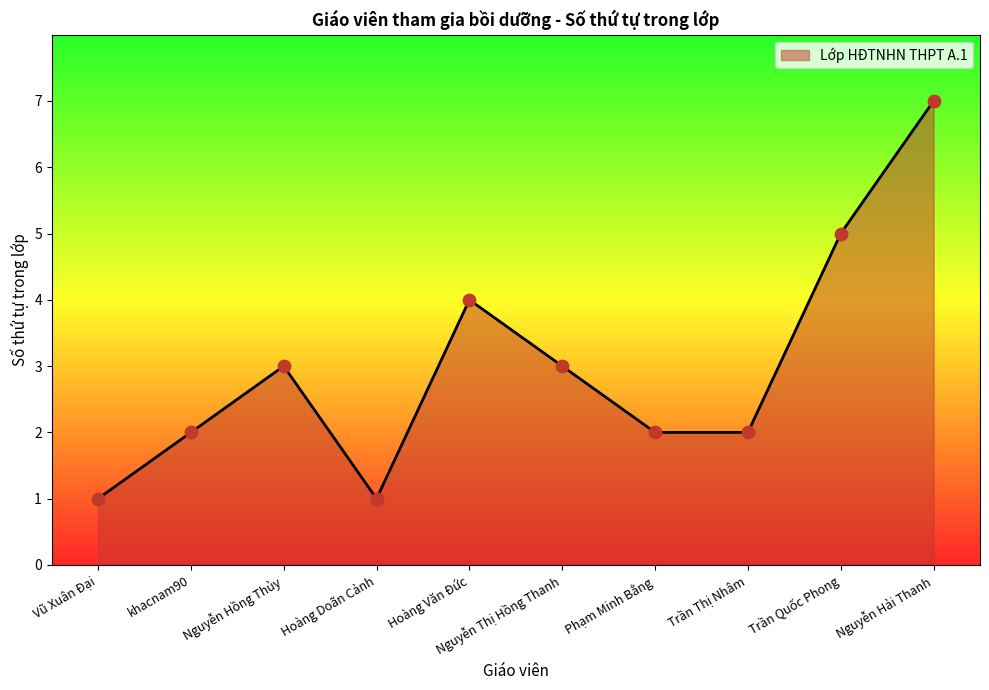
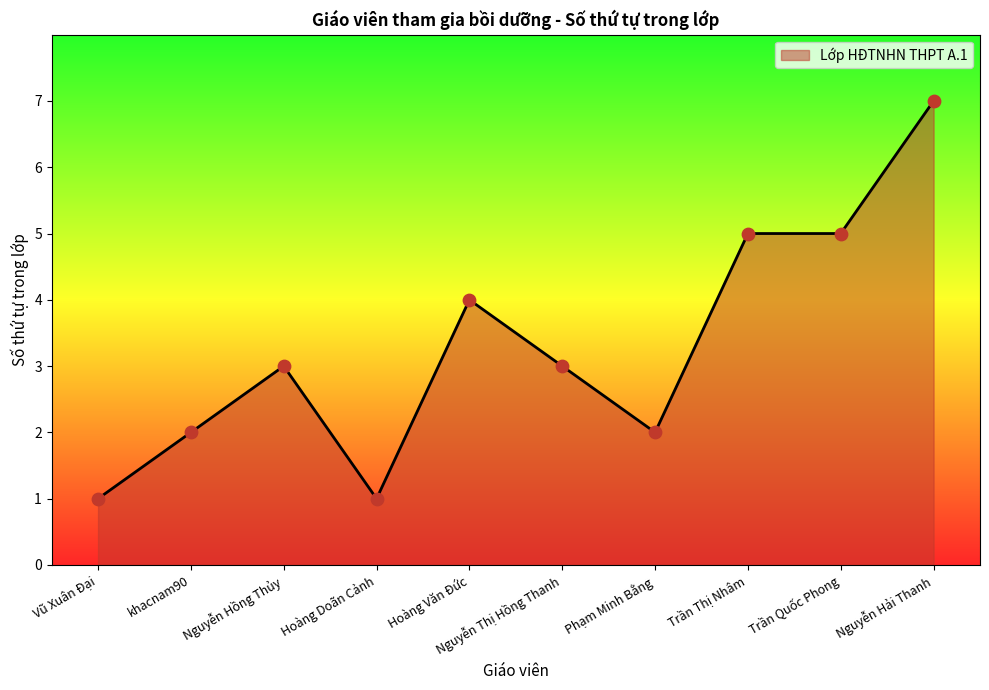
  {
    "Vũ Xuân Đại": 1,
    "khacnam90": 2,
    "Nguyễn Hồng Thủy": 3,
    "Hoàng Doãn Cảnh": 1,
    "Hoàng Văn Đức": 4,
    "Nguyễn Thị Hồng Thanh": 3,
    "Phạm Minh Bằng": 2,
-   "Trần Thị Nhâm": 2,
+   "Trần Thị Nhâm": 5,
    "Trần Quốc Phong": 5,
    "Nguyễn Hải Thanh": 7
  }
